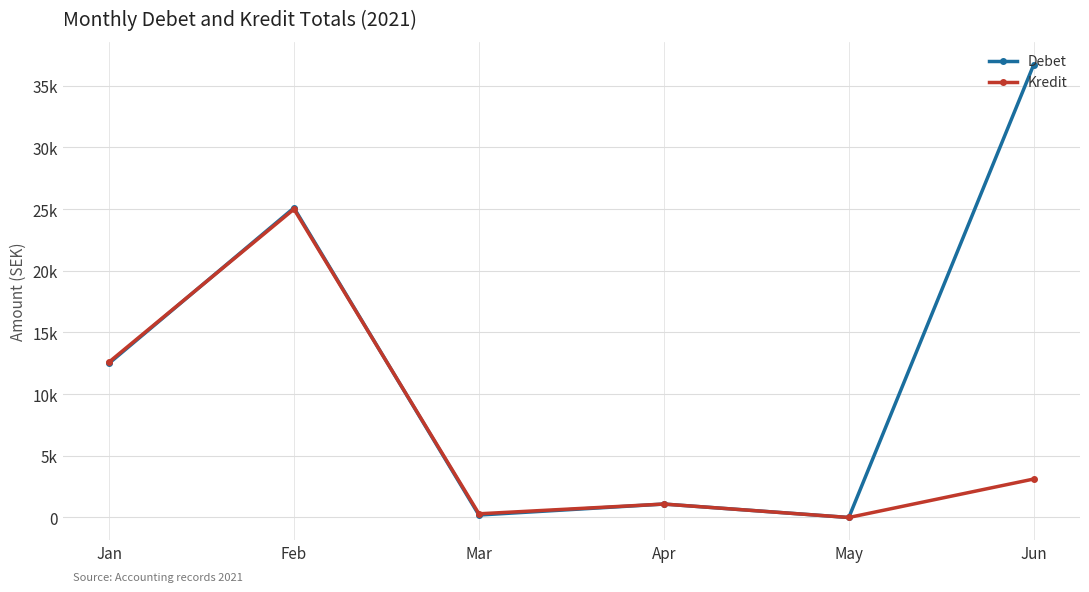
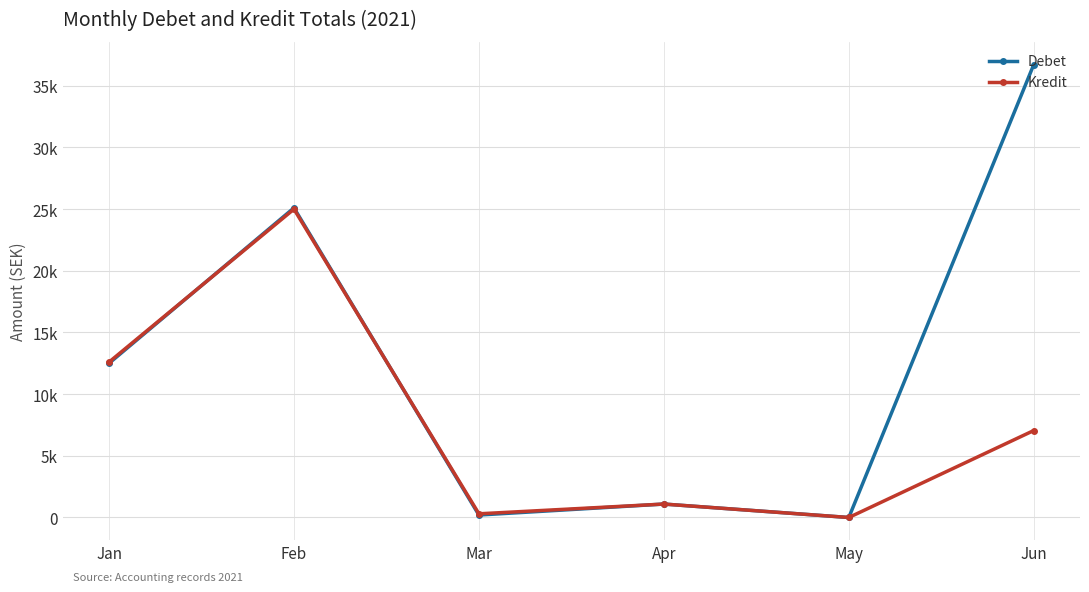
  {
    "Debet": {
      "Jun": 36700
    },
    "Kredit": {
-     "Jun": 3100
+     "Jun": 7100
    }
  }
